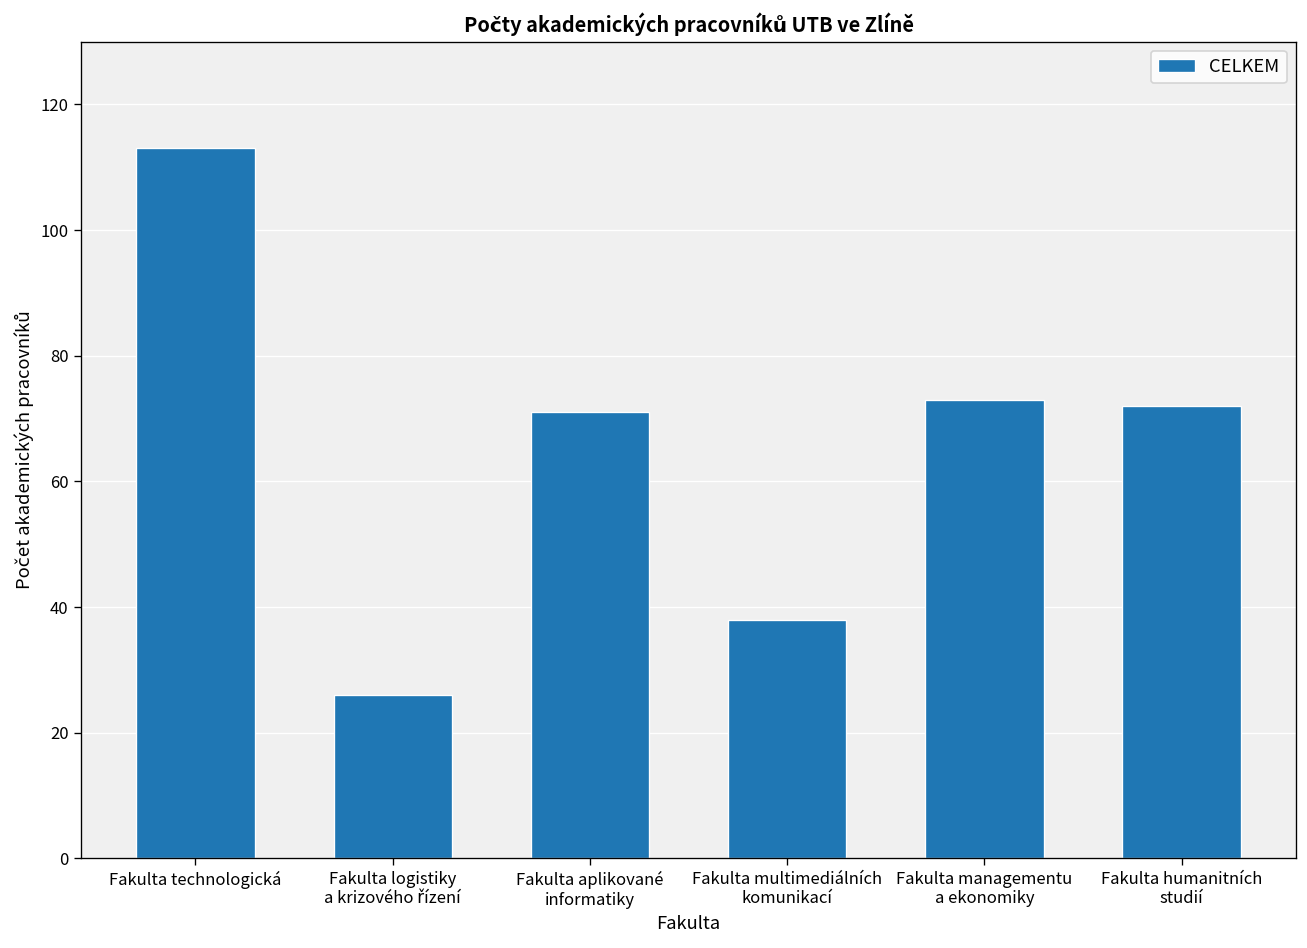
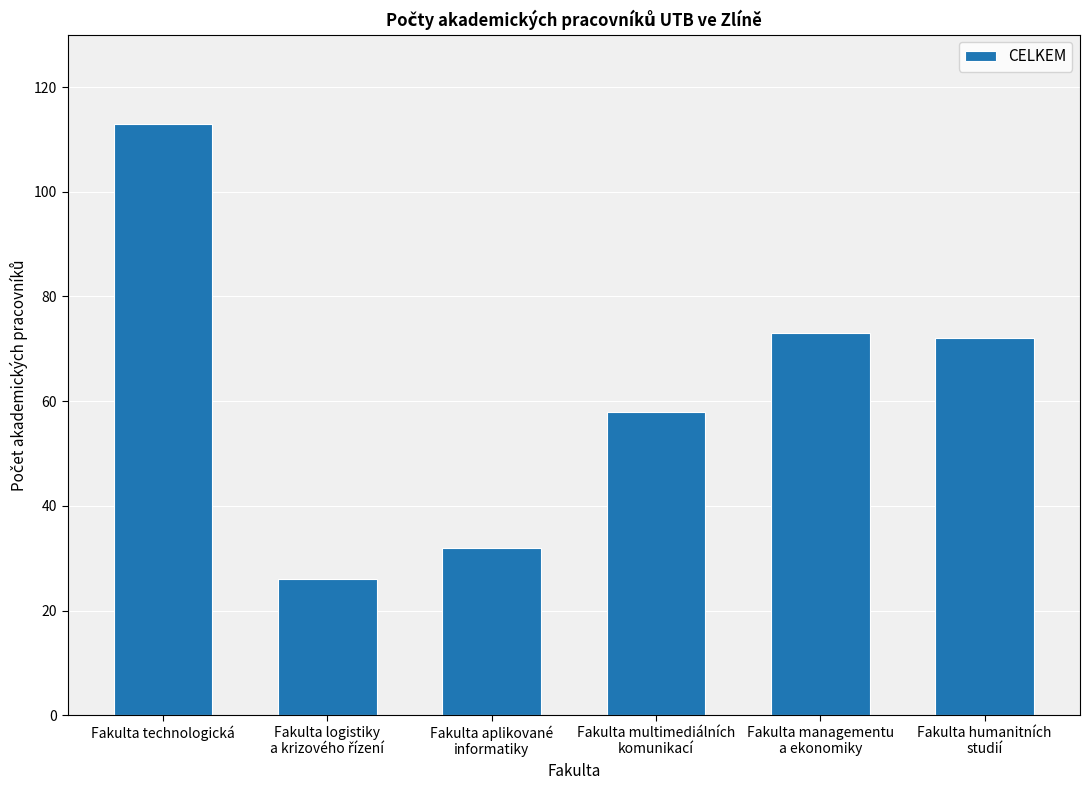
  {
    "Fakulta technologická": 113,
    "Fakulta logistiky a krizového řízení": 26,
-   "Fakulta aplikované informatiky": 71,
-   "Fakulta multimediálních komunikací": 38,
+   "Fakulta aplikované informatiky": 32,
+   "Fakulta multimediálních komunikací": 58,
    "Fakulta managementu a ekonomiky": 73,
    "Fakulta humanitních studií": 72
  }
